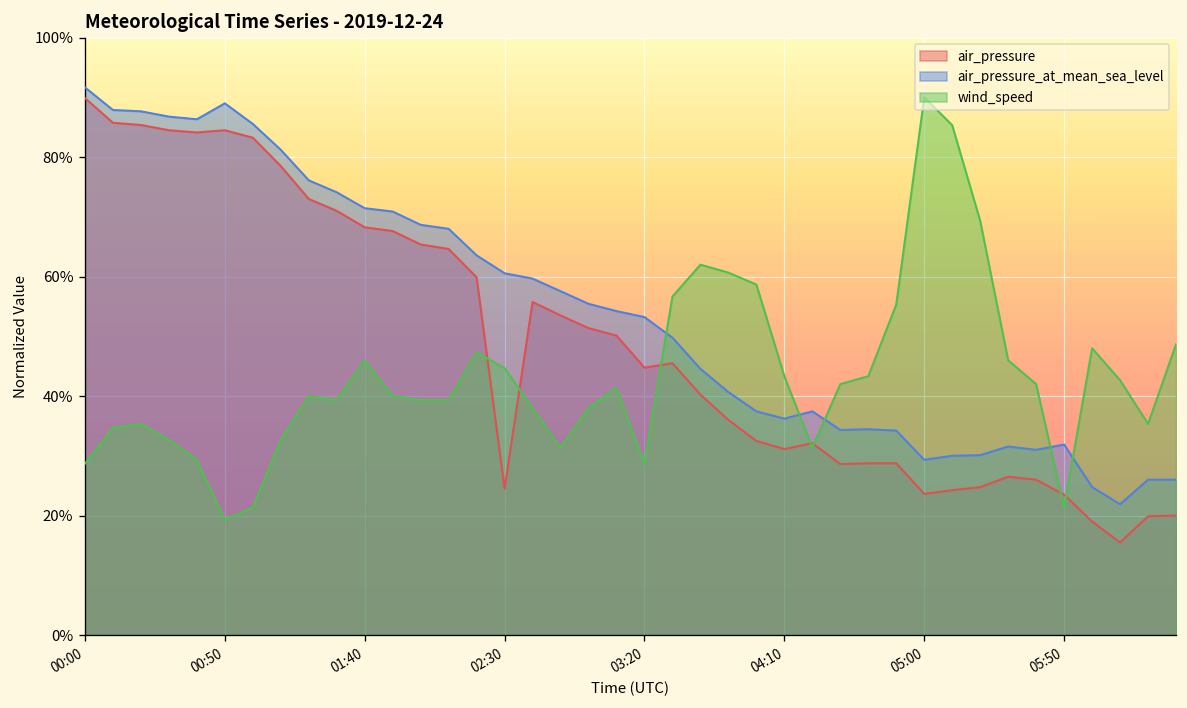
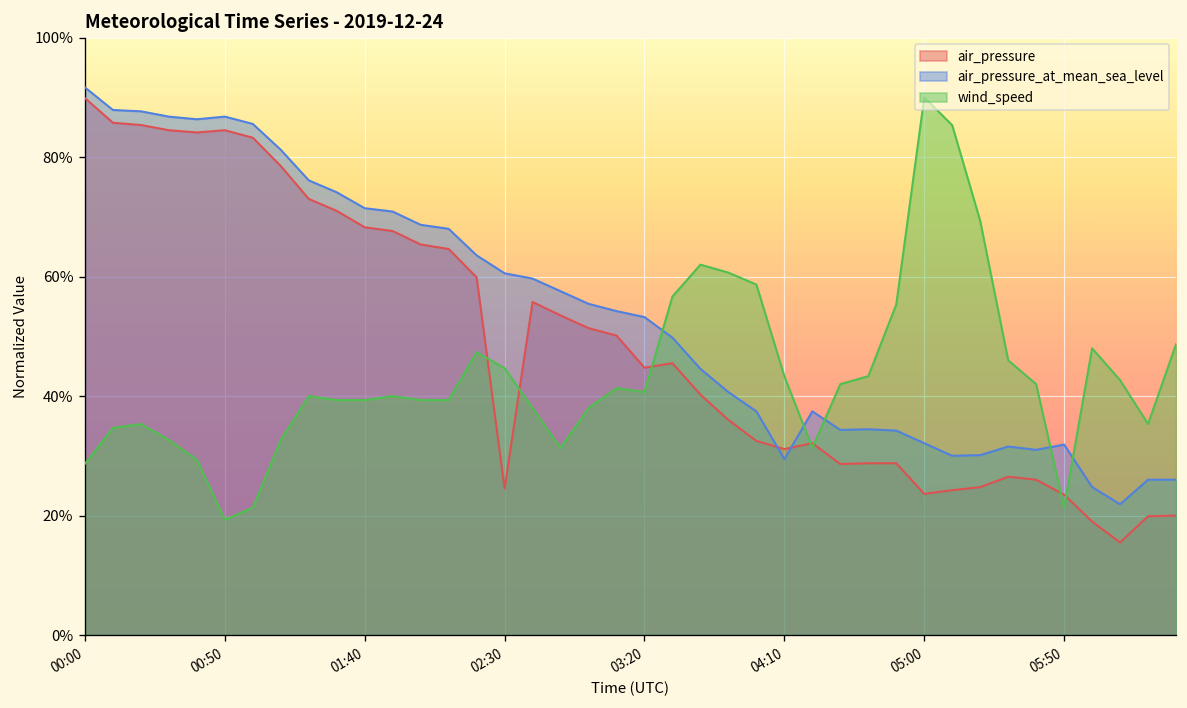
  {
    "air_pressure": {
      "00:00": "90%",
      "00:50": "84%",
      "01:40": "68%",
      "02:30": "24%",
      "03:20": "45%",
      "04:10": "31%",
      "05:00": "24%",
      "05:50": "23%"
    },
    "air_pressure_at_mean_sea_level": {
      "00:00": "92%",
-     "00:50": "89%",
+     "00:50": "87%",
      "01:40": "71%",
      "02:30": "61%",
      "03:20": "53%",
-     "04:10": "36%",
-     "05:00": "29%",
+     "04:10": "29%",
+     "05:00": "32%",
      "05:50": "32%"
    },
    "wind_speed": {
      "00:00": "29%",
      "00:50": "19%",
-     "01:40": "46%",
+     "01:40": "39%",
      "02:30": "45%",
-     "03:20": "29%",
+     "03:20": "41%",
      "04:10": "43%",
      "05:50": "21%"
    }
  }
